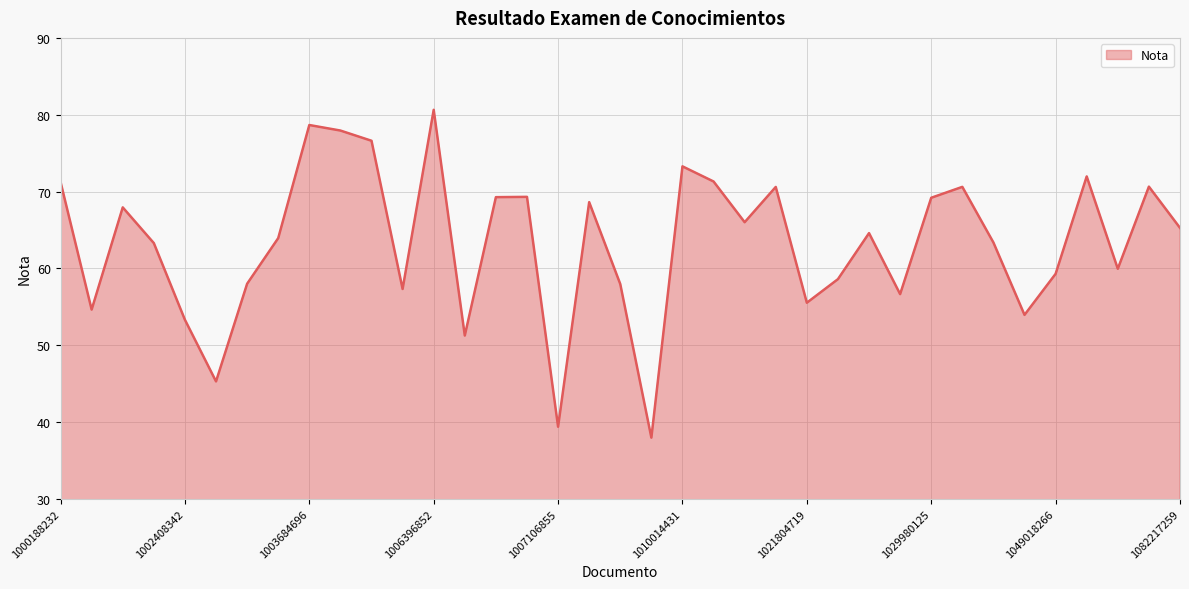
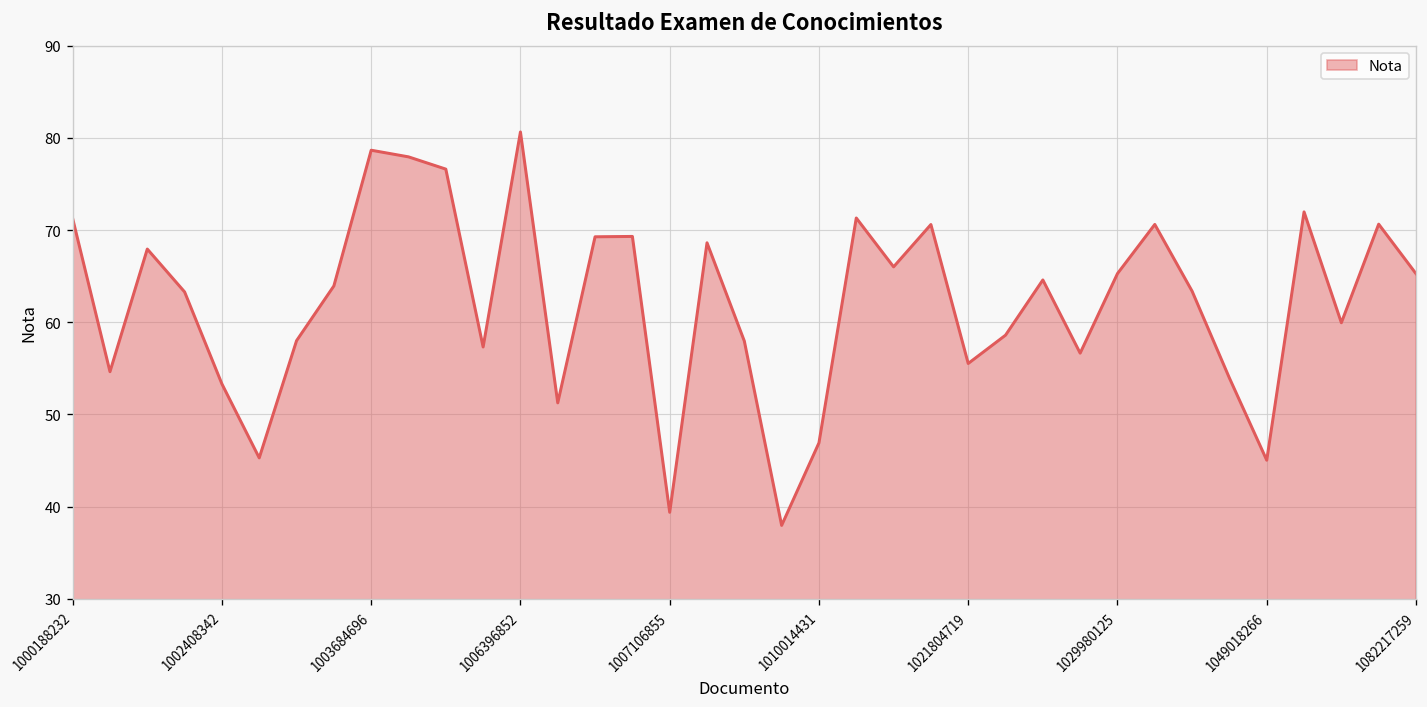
  {
    "1000188232": 71,
    "1002408342": 53,
    "1003684696": 79,
    "1006396852": 81,
    "1007106855": 39,
-   "1010014431": 73,
+   "1010014431": 47,
    "1021804719": 56,
-   "1029980125": 69,
-   "1049018266": 59,
+   "1029980125": 65,
+   "1049018266": 45,
    "1082217259": 65
  }
